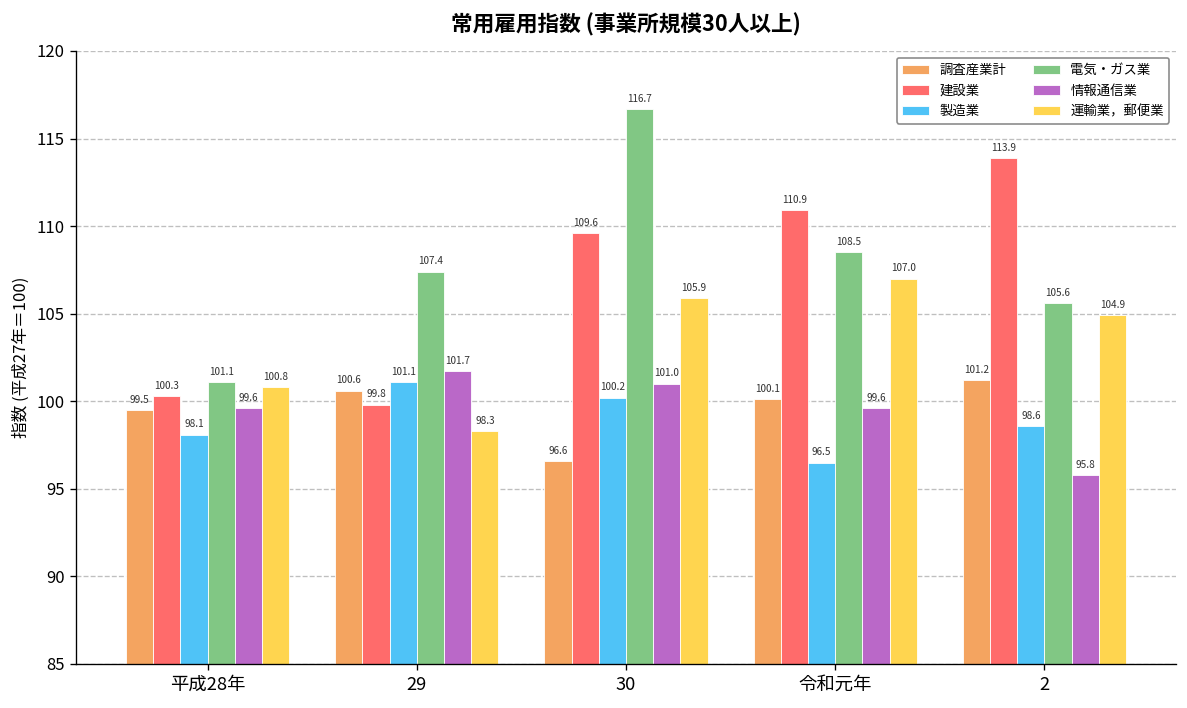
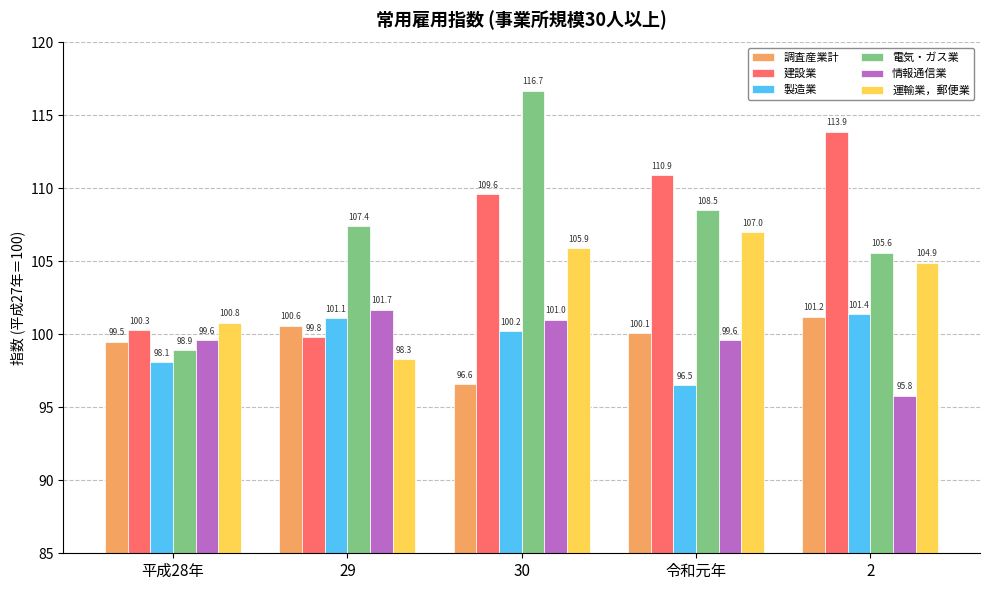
  {
    "製造業": {
      "平成28年": 98.1,
      "29": 101.1,
      "30": 100.2,
      "令和元年": 96.5,
-     "2": 98.6
+     "2": 101.4
    },
    "電気・ガス業": {
-     "平成28年": 101.1,
+     "平成28年": 98.9,
      "29": 107.4,
      "30": 116.7,
      "令和元年": 108.5,
      "2": 105.6
    },
    "情報通信業": {
      "平成28年": 99.6,
      "29": 101.7,
      "30": 101.0,
      "令和元年": 99.6,
      "2": 95.8
    }
  }
